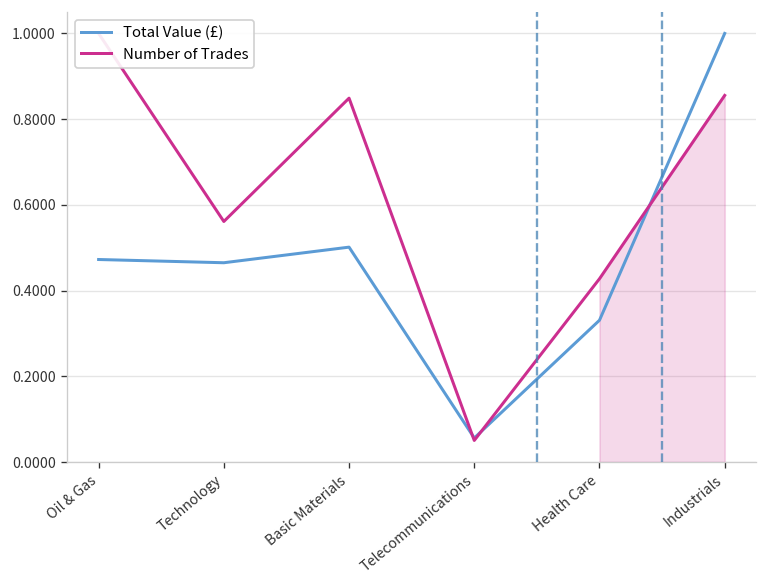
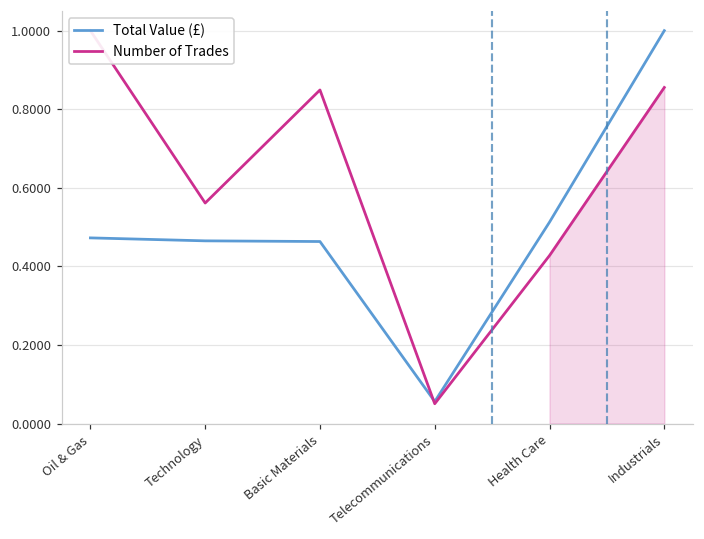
  {
    "Total Value (£)": {
      "Oil & Gas": 0.47,
      "Technology": 0.46,
-     "Basic Materials": 0.50,
-     "Health Care": 0.33,
+     "Basic Materials": 0.46,
+     "Health Care": 0.51,
      "Industrials": 1.00
    }
  }
